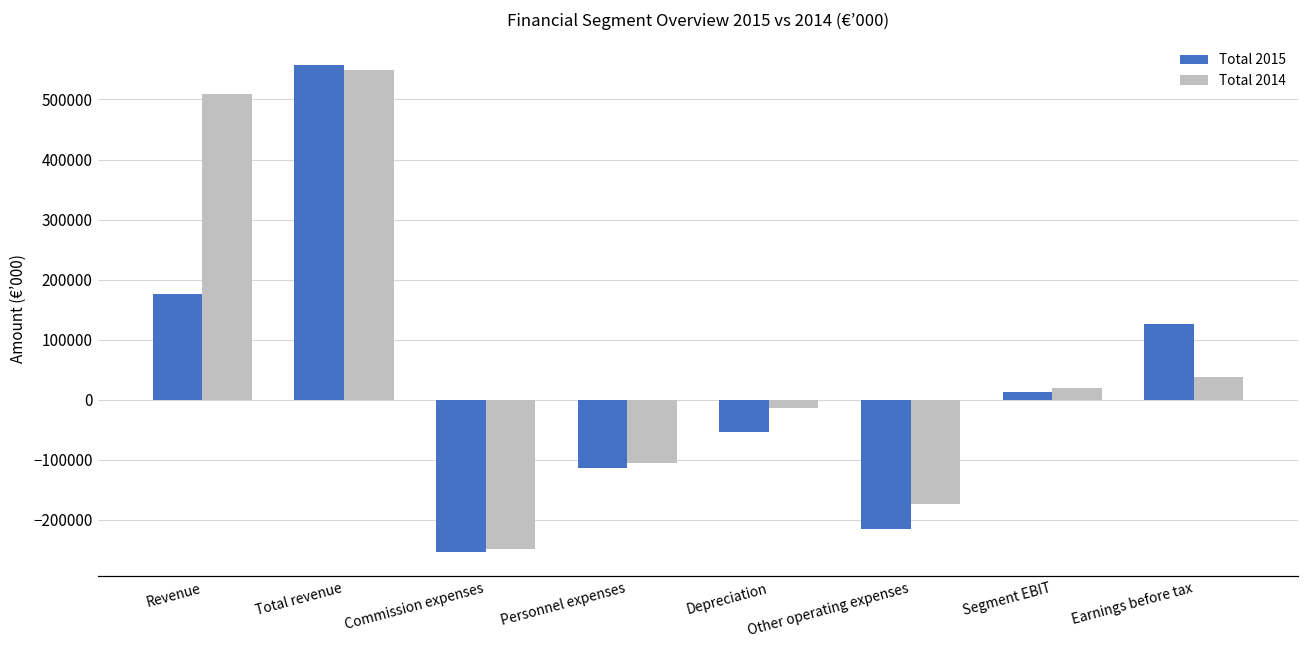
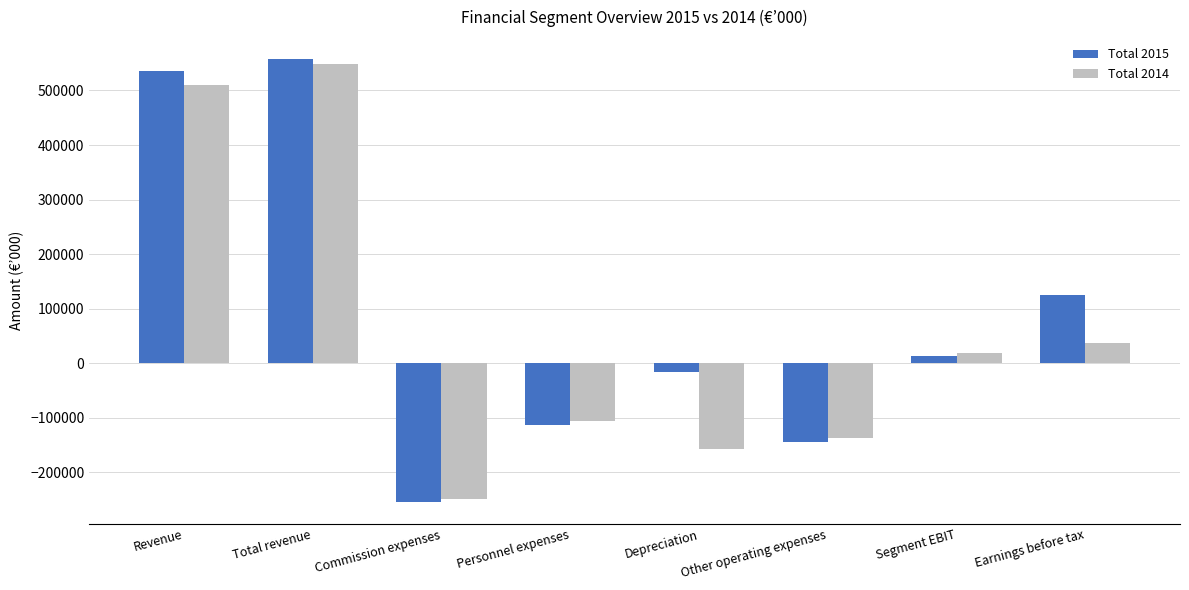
  {
    "Total 2015": {
-     "Revenue": 180000,
+     "Revenue": 540000,
      "Total revenue": 560000,
      "Commission expenses": -250000,
      "Personnel expenses": -110000,
-     "Depreciation": -50000,
-     "Other operating expenses": -220000,
+     "Depreciation": -20000,
+     "Other operating expenses": -140000,
      "Segment EBIT": 10000,
      "Earnings before tax": 130000
    },
    "Total 2014": {
      "Revenue": 510000,
      "Total revenue": 550000,
      "Commission expenses": -250000,
      "Personnel expenses": -110000,
-     "Depreciation": -10000,
-     "Other operating expenses": -170000,
+     "Depreciation": -160000,
+     "Other operating expenses": -140000,
      "Segment EBIT": 20000,
      "Earnings before tax": 40000
    }
  }
